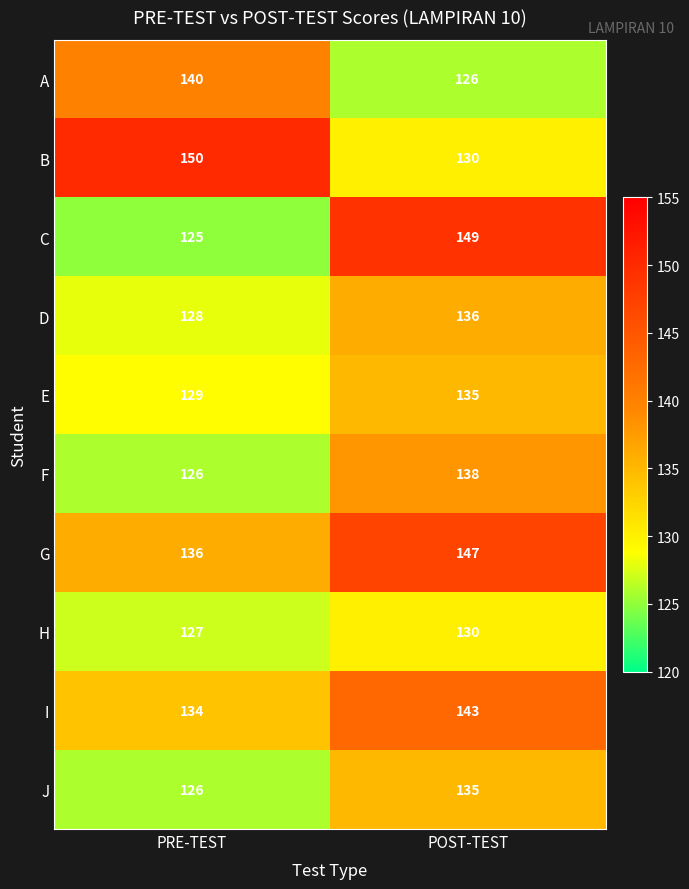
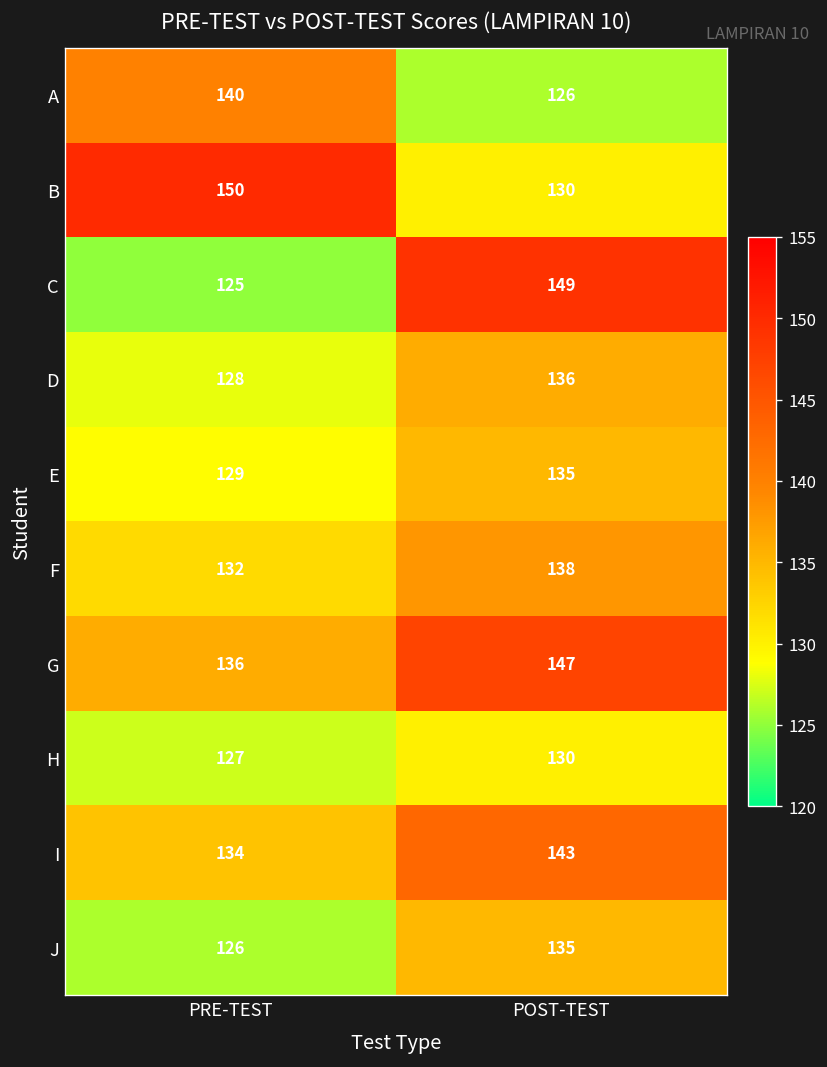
  {
    "A": {
      "PRE-TEST": 140,
      "POST-TEST": 126
    },
    "B": {
      "PRE-TEST": 150,
      "POST-TEST": 130
    },
    "C": {
      "PRE-TEST": 125,
      "POST-TEST": 149
    },
    "D": {
      "PRE-TEST": 128,
      "POST-TEST": 136
    },
    "E": {
      "PRE-TEST": 129,
      "POST-TEST": 135
    },
    "F": {
-     "PRE-TEST": 126,
+     "PRE-TEST": 132,
      "POST-TEST": 138
    },
    "G": {
      "PRE-TEST": 136,
      "POST-TEST": 147
    },
    "H": {
      "PRE-TEST": 127,
      "POST-TEST": 130
    },
    "I": {
      "PRE-TEST": 134,
      "POST-TEST": 143
    },
    "J": {
      "PRE-TEST": 126,
      "POST-TEST": 135
    }
  }
